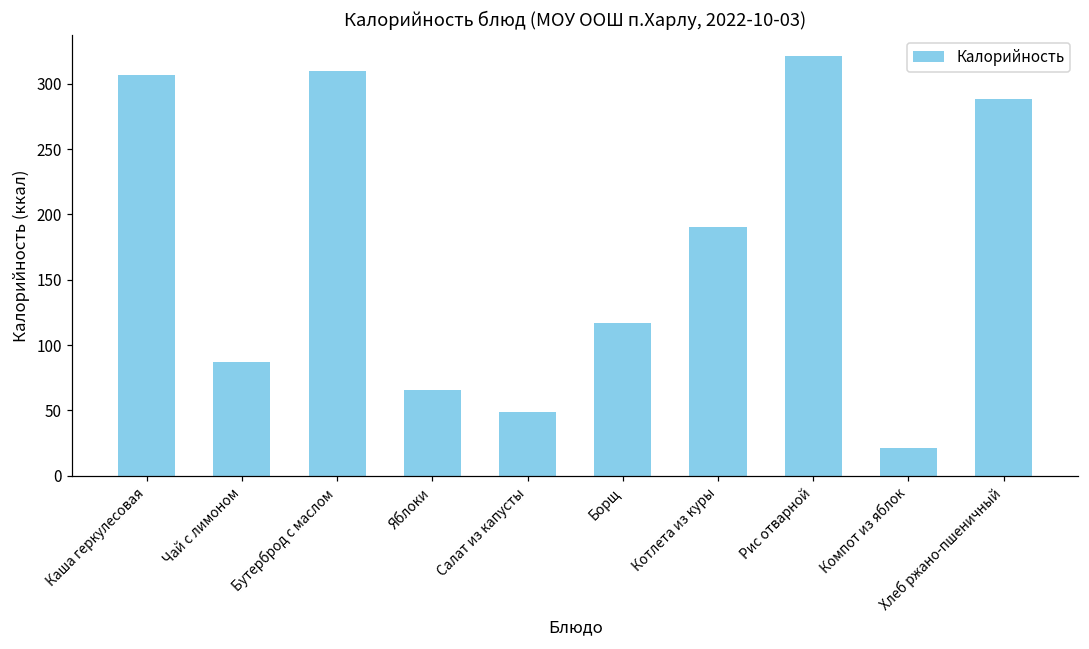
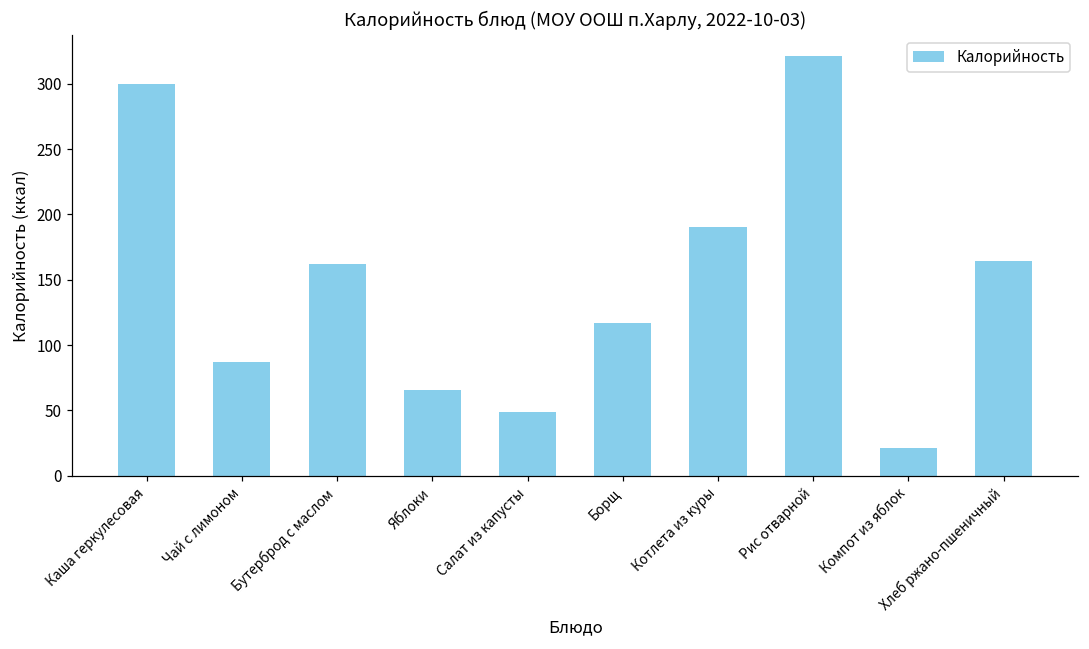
  {
-   "Каша геркулесовая": 307,
+   "Каша геркулесовая": 300,
    "Чай с лимоном": 87,
-   "Бутерброд с маслом": 310,
+   "Бутерброд с маслом": 162,
    "Яблоки": 66,
    "Салат из капусты": 49,
    "Борщ": 117,
    "Котлета из куры": 190,
    "Рис отварной": 321,
    "Компот из яблок": 21,
-   "Хлеб ржано-пшеничный": 288
+   "Хлеб ржано-пшеничный": 164
  }
